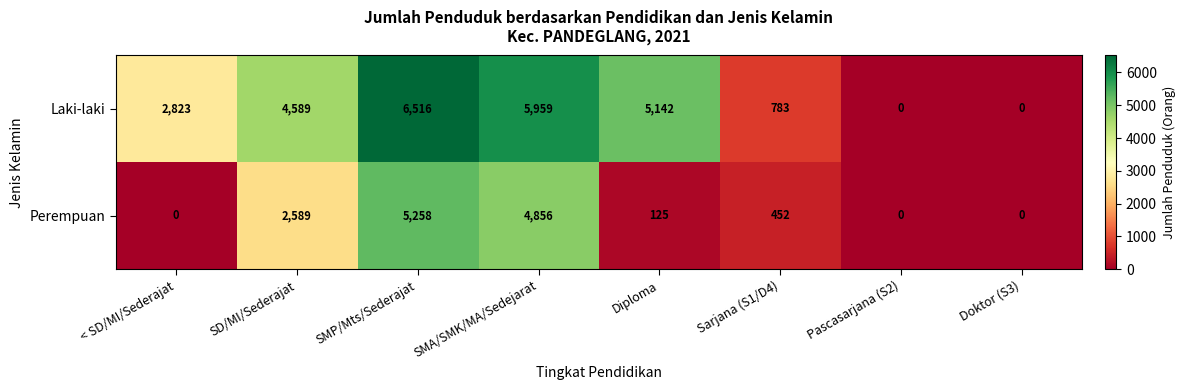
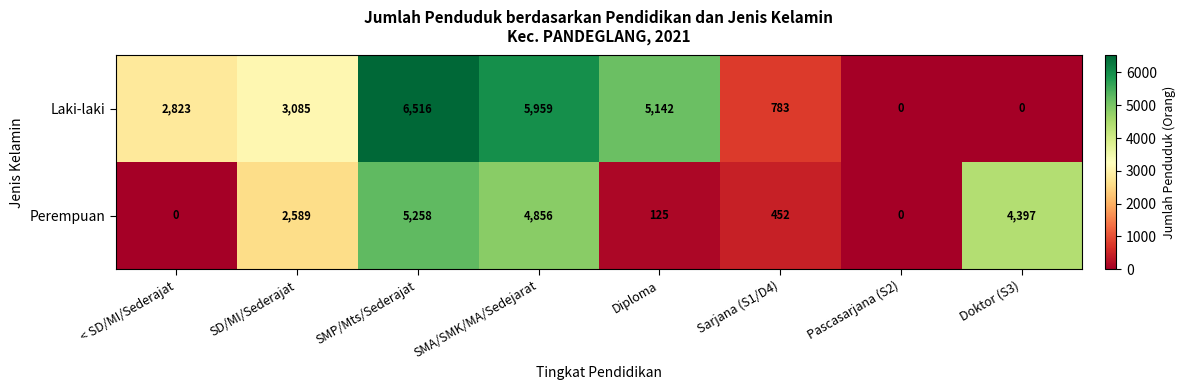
  {
    "Laki-laki": {
      "< SD/MI/Sederajat": "2,823",
-     "SD/MI/Sederajat": "4,589",
+     "SD/MI/Sederajat": "3,085",
      "SMP/Mts/Sederajat": "6,516",
      "SMA/SMK/MA/Sedejarat": "5,959",
      "Diploma": "5,142",
      "Sarjana (S1/D4)": "783",
      "Pascasarjana (S2)": "0",
      "Doktor (S3)": "0"
    },
    "Perempuan": {
      "< SD/MI/Sederajat": "0",
      "SD/MI/Sederajat": "2,589",
      "SMP/Mts/Sederajat": "5,258",
      "SMA/SMK/MA/Sedejarat": "4,856",
      "Diploma": "125",
      "Sarjana (S1/D4)": "452",
      "Pascasarjana (S2)": "0",
-     "Doktor (S3)": "0"
+     "Doktor (S3)": "4,397"
    }
  }
